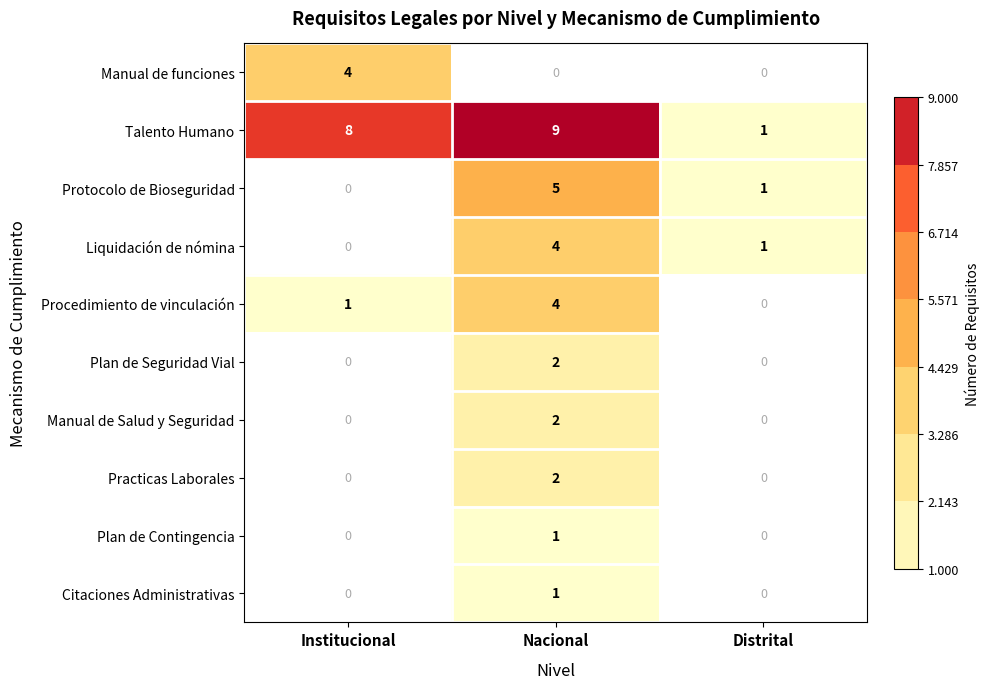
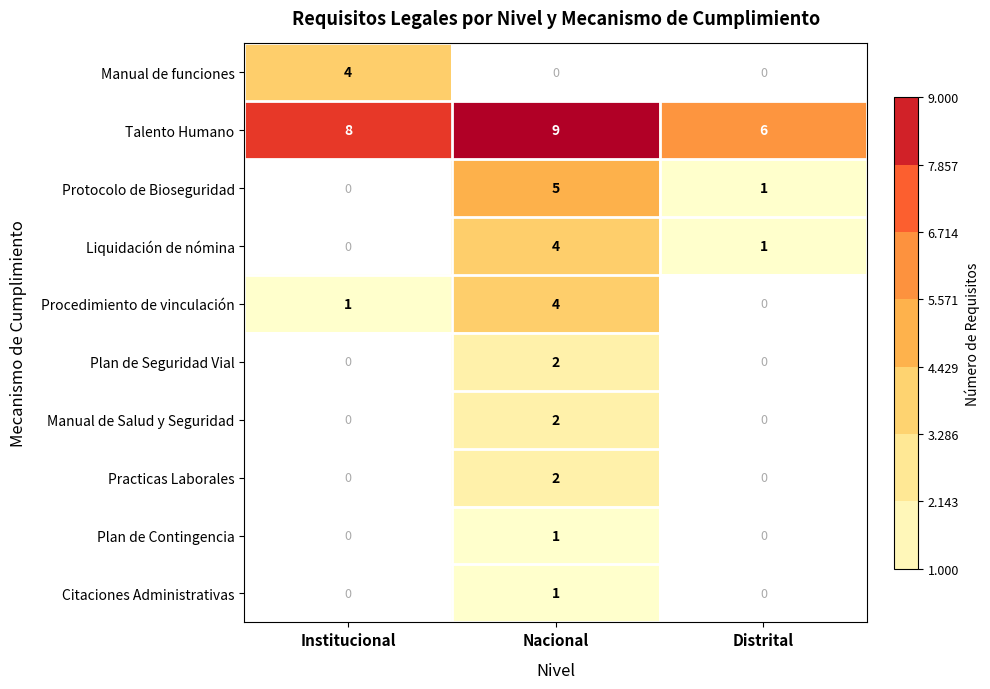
  {
    "Manual de funciones": {
      "Institucional": 4
    },
    "Talento Humano": {
      "Institucional": 8,
      "Nacional": 9,
-     "Distrital": 1
+     "Distrital": 6
    },
    "Protocolo de Bioseguridad": {
      "Nacional": 5,
      "Distrital": 1
    },
    "Liquidación de nómina": {
      "Nacional": 4,
      "Distrital": 1
    },
    "Procedimiento de vinculación": {
      "Institucional": 1,
      "Nacional": 4
    },
    "Plan de Seguridad Vial": {
      "Nacional": 2
    },
    "Manual de Salud y Seguridad": {
      "Nacional": 2
    },
    "Practicas Laborales": {
      "Nacional": 2
    },
    "Plan de Contingencia": {
      "Nacional": 1
    },
    "Citaciones Administrativas": {
      "Nacional": 1
    }
  }
